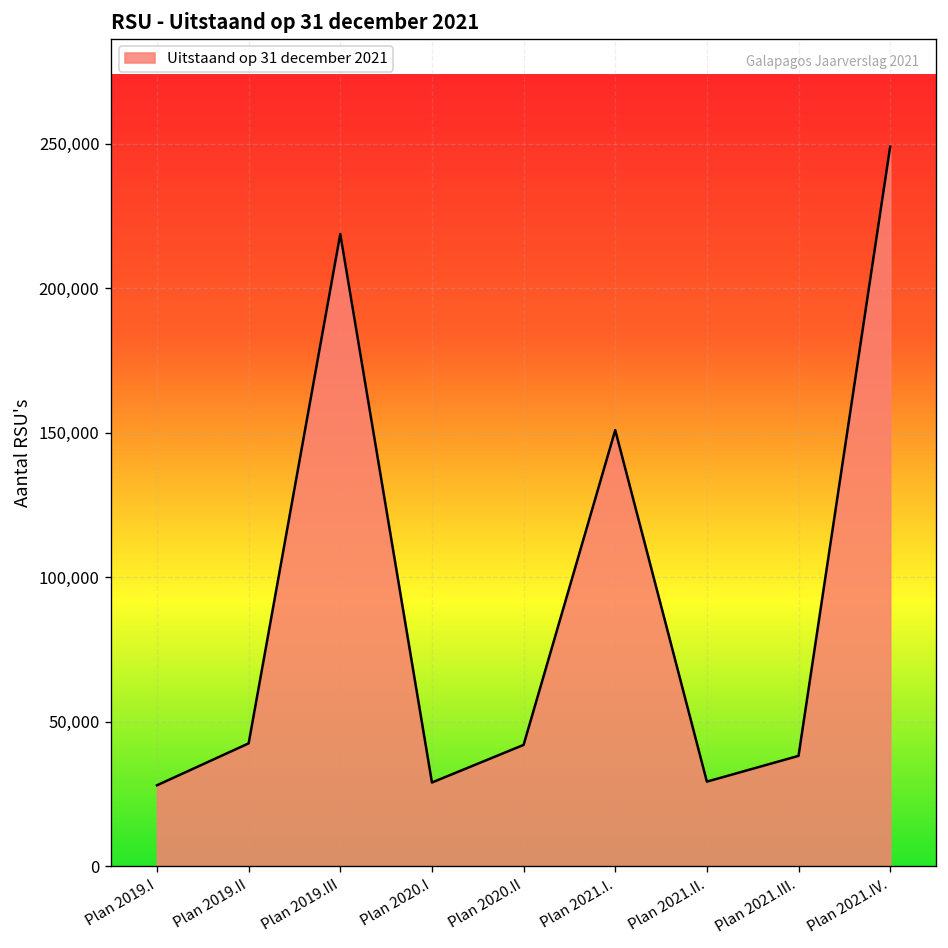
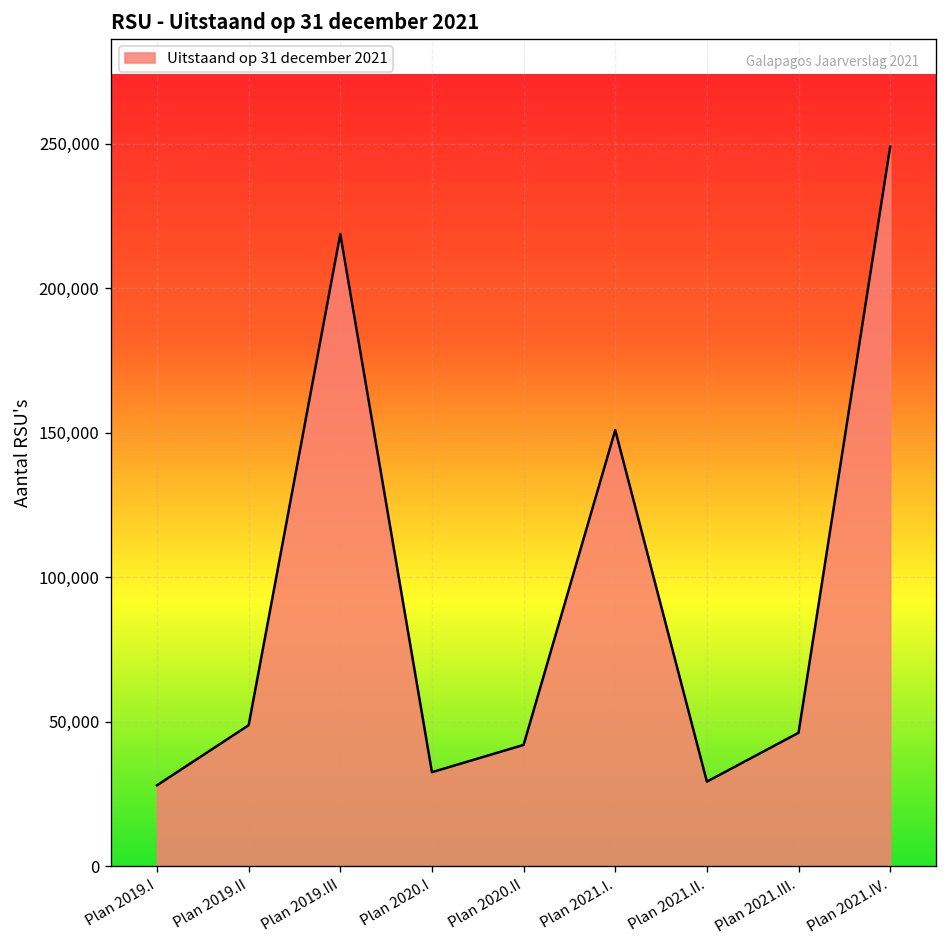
  {
    "Plan 2019.I": "28,000",
-   "Plan 2019.II": "43,000",
+   "Plan 2019.II": "49,000",
    "Plan 2019.III": "219,000",
-   "Plan 2020.I": "29,000",
+   "Plan 2020.I": "33,000",
    "Plan 2020.II": "42,000",
    "Plan 2021.I.": "151,000",
    "Plan 2021.II.": "29,000",
-   "Plan 2021.III.": "38,000",
+   "Plan 2021.III.": "46,000",
    "Plan 2021.IV.": "249,000"
  }
